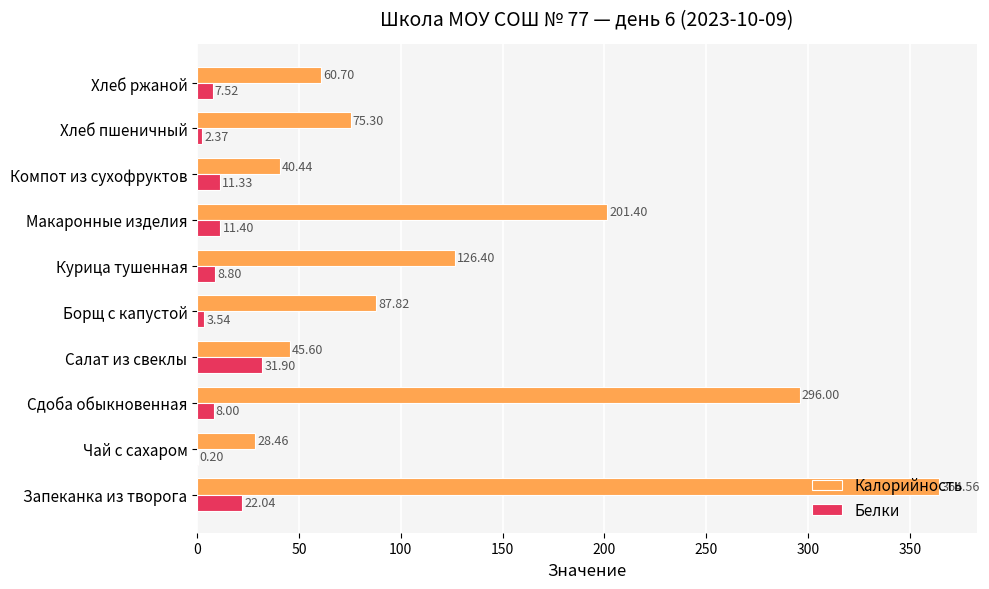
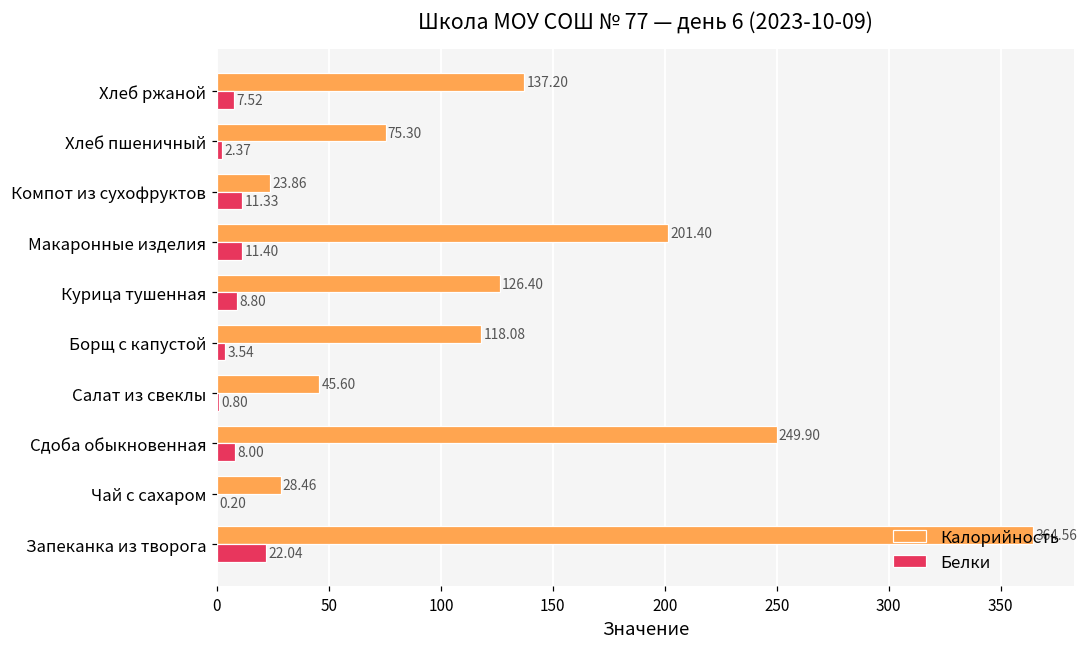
  {
    "Калорийность": {
-     "Хлеб ржаной": 60.70,
+     "Хлеб ржаной": 137.20,
      "Хлеб пшеничный": 75.30,
-     "Компот из сухофруктов": 40.44,
+     "Компот из сухофруктов": 23.86,
      "Макаронные изделия": 201.40,
      "Курица тушенная": 126.40,
-     "Борщ с капустой": 87.82,
+     "Борщ с капустой": 118.08,
      "Салат из свеклы": 45.60,
-     "Сдоба обыкновенная": 296.00,
+     "Сдоба обыкновенная": 249.90,
      "Чай с сахаром": 28.46,
      "Запеканка из творога": 364.56
    },
    "Белки": {
      "Хлеб ржаной": 7.52,
      "Хлеб пшеничный": 2.37,
      "Компот из сухофруктов": 11.33,
      "Макаронные изделия": 11.40,
      "Курица тушенная": 8.80,
      "Борщ с капустой": 3.54,
-     "Салат из свеклы": 31.90,
+     "Салат из свеклы": 0.80,
      "Сдоба обыкновенная": 8.00,
      "Чай с сахаром": 0.20,
      "Запеканка из творога": 22.04
    }
  }
